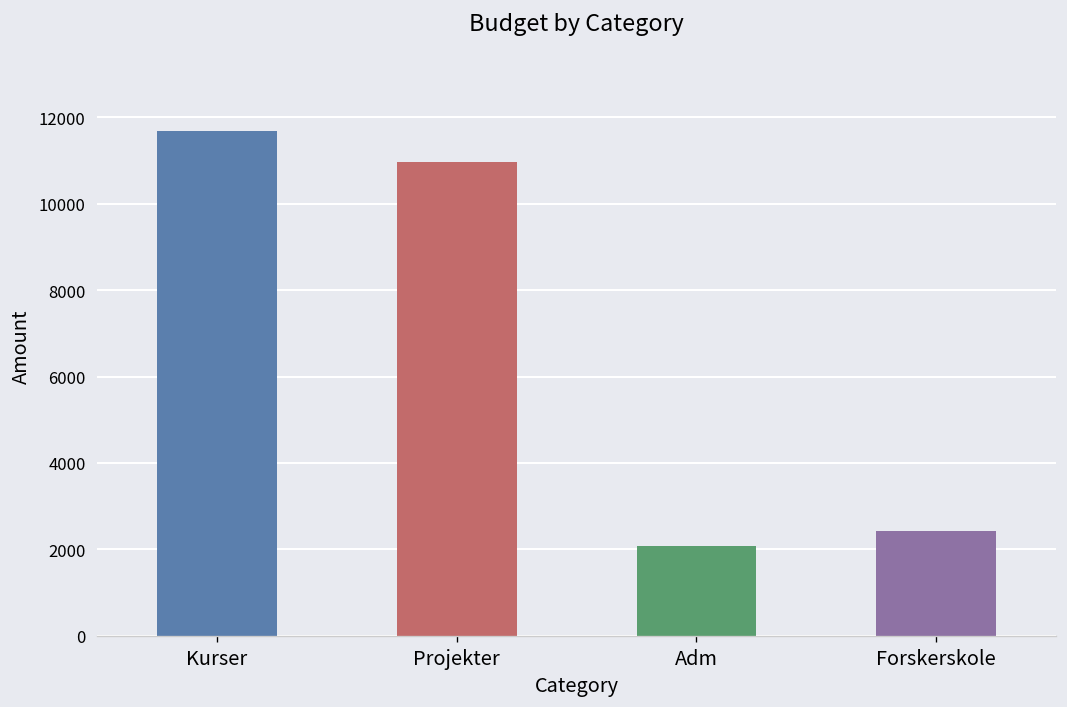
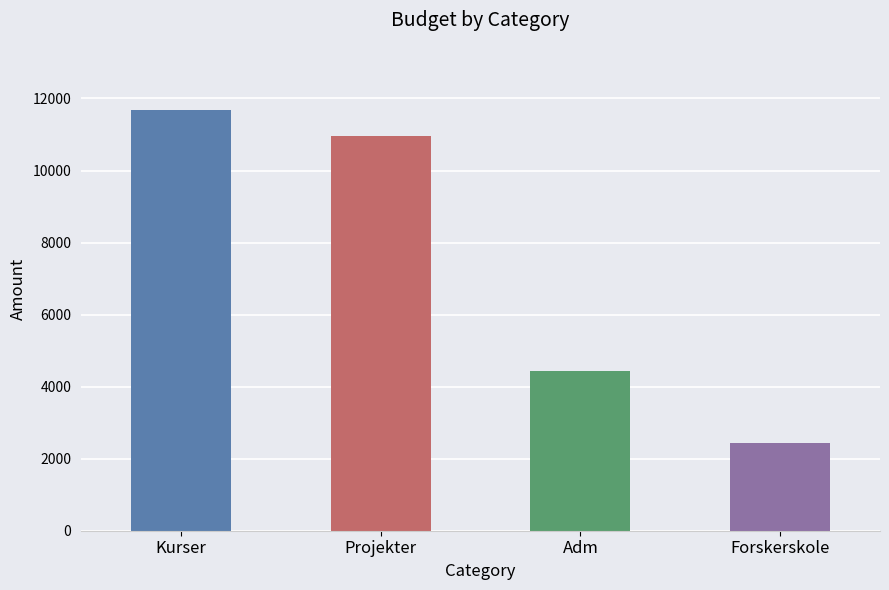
  {
    "Kurser": 11700,
    "Projekter": 11000,
-   "Adm": 2100,
+   "Adm": 4400,
    "Forskerskole": 2400
  }
